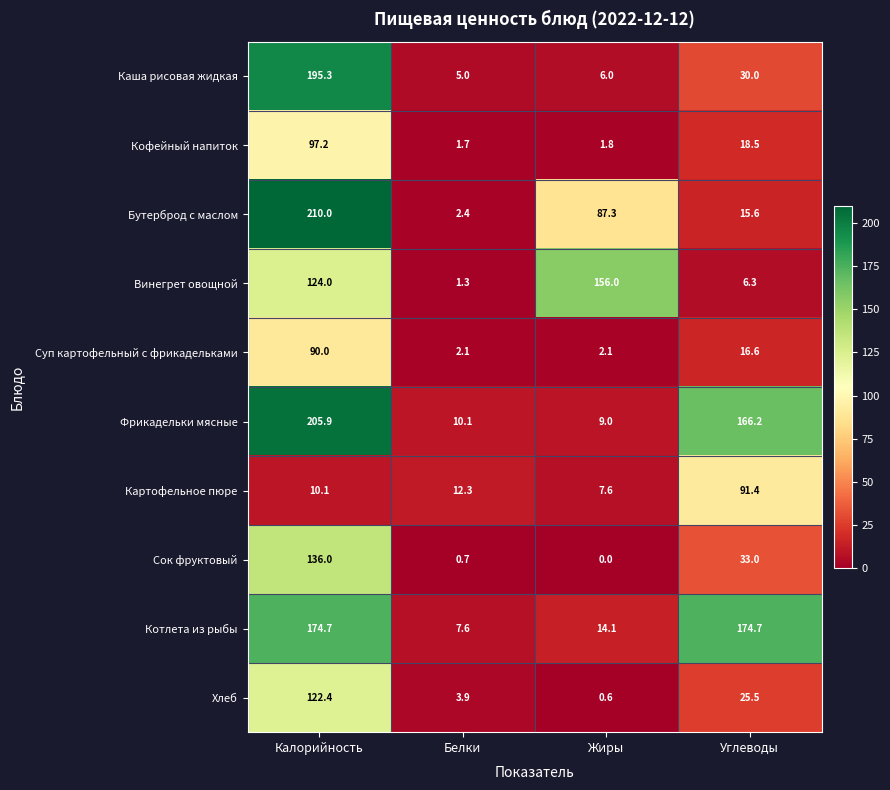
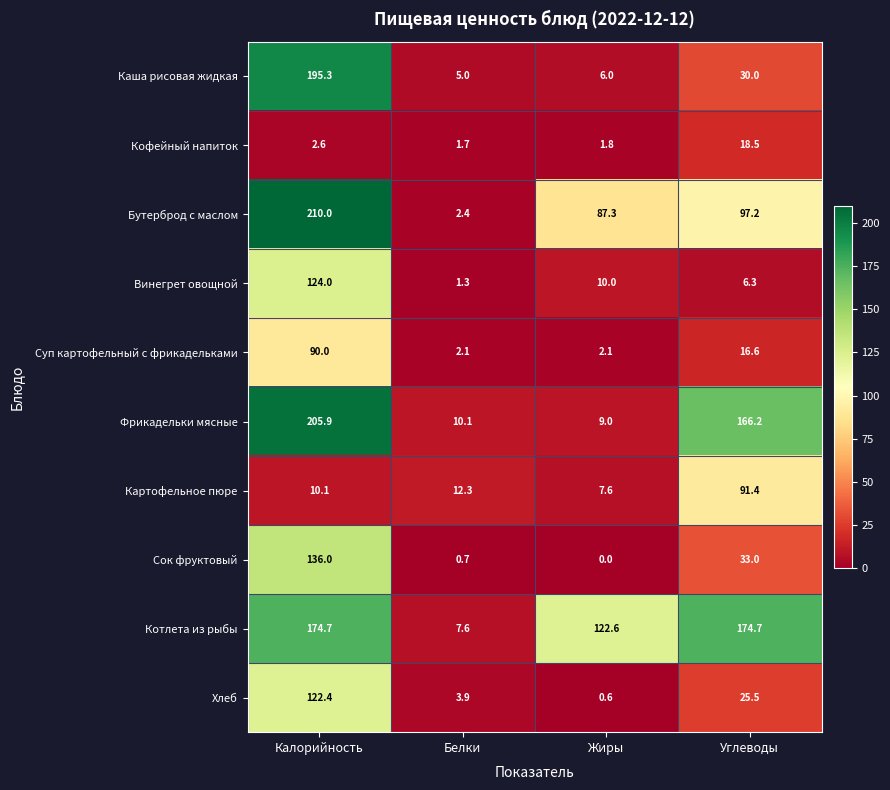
  {
    "Каша рисовая жидкая": {
      "Калорийность": 195.3,
      "Белки": 5.0,
      "Жиры": 6.0,
      "Углеводы": 30.0
    },
    "Кофейный напиток": {
-     "Калорийность": 97.2,
+     "Калорийность": 2.6,
      "Белки": 1.7,
      "Жиры": 1.8,
      "Углеводы": 18.5
    },
    "Бутерброд с маслом": {
      "Калорийность": 210.0,
      "Белки": 2.4,
      "Жиры": 87.3,
-     "Углеводы": 15.6
+     "Углеводы": 97.2
    },
    "Винегрет овощной": {
      "Калорийность": 124.0,
      "Белки": 1.3,
-     "Жиры": 156.0,
+     "Жиры": 10.0,
      "Углеводы": 6.3
    },
    "Суп картофельный с фрикадельками": {
      "Калорийность": 90.0,
      "Белки": 2.1,
      "Жиры": 2.1,
      "Углеводы": 16.6
    },
    "Фрикадельки мясные": {
      "Калорийность": 205.9,
      "Белки": 10.1,
      "Жиры": 9.0,
      "Углеводы": 166.2
    },
    "Картофельное пюре": {
      "Калорийность": 10.1,
      "Белки": 12.3,
      "Жиры": 7.6,
      "Углеводы": 91.4
    },
    "Сок фруктовый": {
      "Калорийность": 136.0,
      "Белки": 0.7,
      "Жиры": 0.0,
      "Углеводы": 33.0
    },
    "Котлета из рыбы": {
      "Калорийность": 174.7,
      "Белки": 7.6,
-     "Жиры": 14.1,
+     "Жиры": 122.6,
      "Углеводы": 174.7
    },
    "Хлеб": {
      "Калорийность": 122.4,
      "Белки": 3.9,
      "Жиры": 0.6,
      "Углеводы": 25.5
    }
  }
